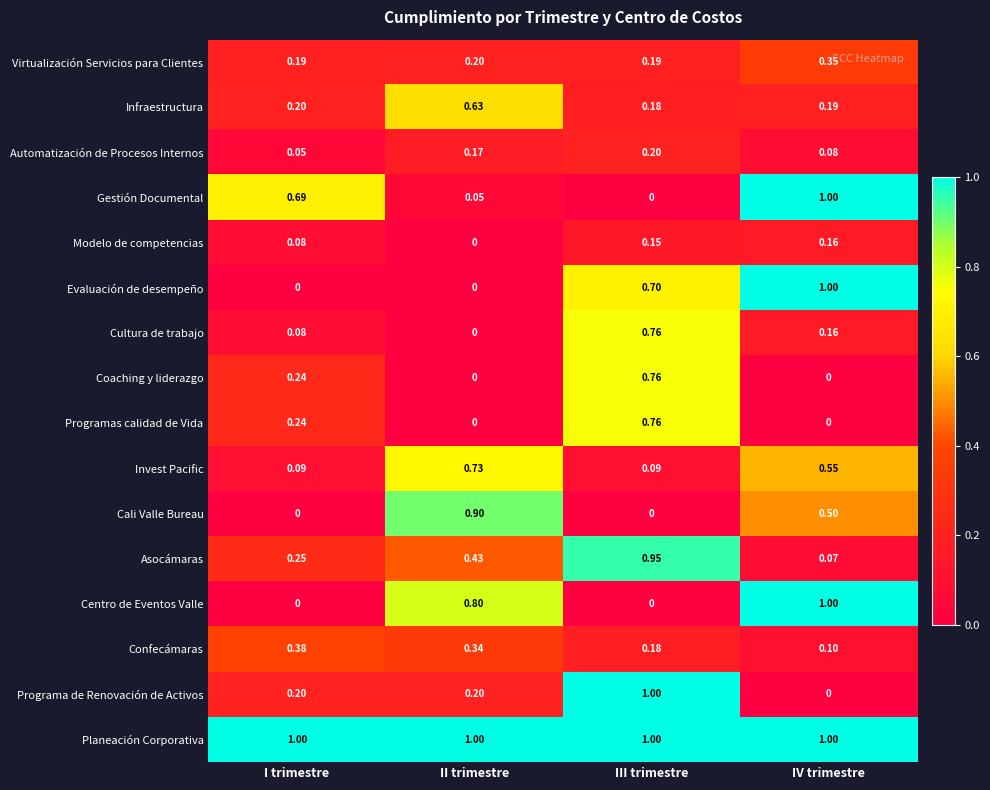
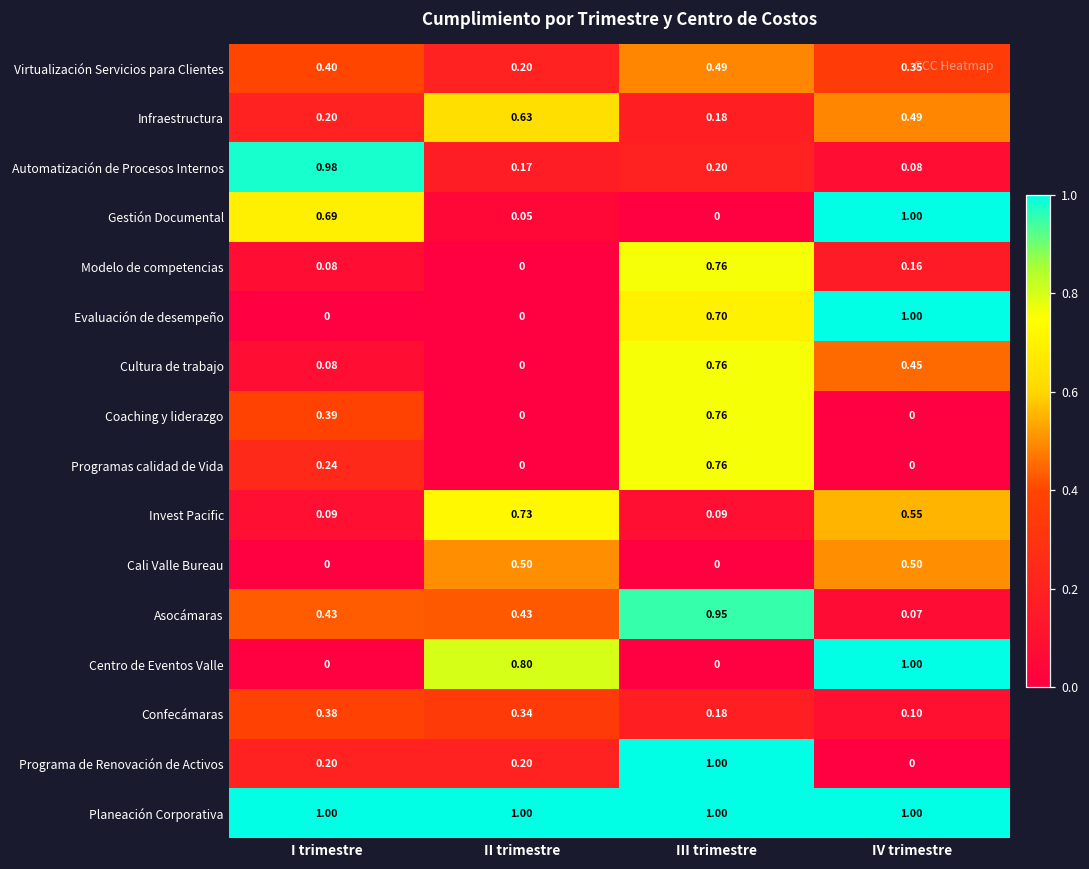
  {
    "Virtualización Servicios para Clientes": {
-     "I trimestre": 0.19,
+     "I trimestre": 0.40,
      "II trimestre": 0.20,
-     "III trimestre": 0.19
+     "III trimestre": 0.49
    },
    "Infraestructura": {
      "I trimestre": 0.20,
      "II trimestre": 0.63,
      "III trimestre": 0.18,
-     "IV trimestre": 0.19
+     "IV trimestre": 0.49
    },
    "Automatización de Procesos Internos": {
-     "I trimestre": 0.05,
+     "I trimestre": 0.98,
      "II trimestre": 0.17,
      "III trimestre": 0.20,
      "IV trimestre": 0.08
    },
    "Gestión Documental": {
      "I trimestre": 0.69,
      "II trimestre": 0.05,
      "III trimestre": 0,
      "IV trimestre": 1.00
    },
    "Modelo de competencias": {
      "I trimestre": 0.08,
      "II trimestre": 0,
-     "III trimestre": 0.15,
+     "III trimestre": 0.76,
      "IV trimestre": 0.16
    },
    "Evaluación de desempeño": {
      "I trimestre": 0,
      "II trimestre": 0,
      "III trimestre": 0.70,
      "IV trimestre": 1.00
    },
    "Cultura de trabajo": {
      "I trimestre": 0.08,
      "II trimestre": 0,
      "III trimestre": 0.76,
-     "IV trimestre": 0.16
+     "IV trimestre": 0.45
    },
    "Coaching y liderazgo": {
-     "I trimestre": 0.24,
+     "I trimestre": 0.39,
      "II trimestre": 0,
      "III trimestre": 0.76,
      "IV trimestre": 0
    },
    "Programas calidad de Vida": {
      "I trimestre": 0.24,
      "II trimestre": 0,
      "III trimestre": 0.76,
      "IV trimestre": 0
    },
    "Invest Pacific": {
      "I trimestre": 0.09,
      "II trimestre": 0.73,
      "III trimestre": 0.09,
      "IV trimestre": 0.55
    },
    "Cali Valle Bureau": {
      "I trimestre": 0,
-     "II trimestre": 0.90,
+     "II trimestre": 0.50,
      "III trimestre": 0,
      "IV trimestre": 0.50
    },
    "Asocámaras": {
-     "I trimestre": 0.25,
+     "I trimestre": 0.43,
      "II trimestre": 0.43,
      "III trimestre": 0.95,
      "IV trimestre": 0.07
    },
    "Centro de Eventos Valle": {
      "I trimestre": 0,
      "II trimestre": 0.80,
      "III trimestre": 0,
      "IV trimestre": 1.00
    },
    "Confecámaras": {
      "I trimestre": 0.38,
      "II trimestre": 0.34,
      "III trimestre": 0.18,
      "IV trimestre": 0.10
    },
    "Programa de Renovación de Activos": {
      "I trimestre": 0.20,
      "II trimestre": 0.20,
      "III trimestre": 1.00,
      "IV trimestre": 0
    },
    "Planeación Corporativa": {
      "I trimestre": 1.00,
      "II trimestre": 1.00,
      "III trimestre": 1.00,
      "IV trimestre": 1.00
    }
  }
